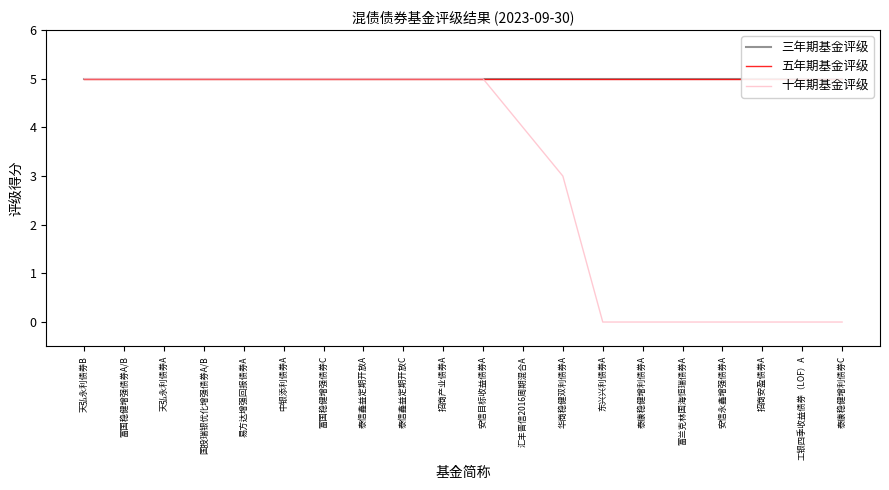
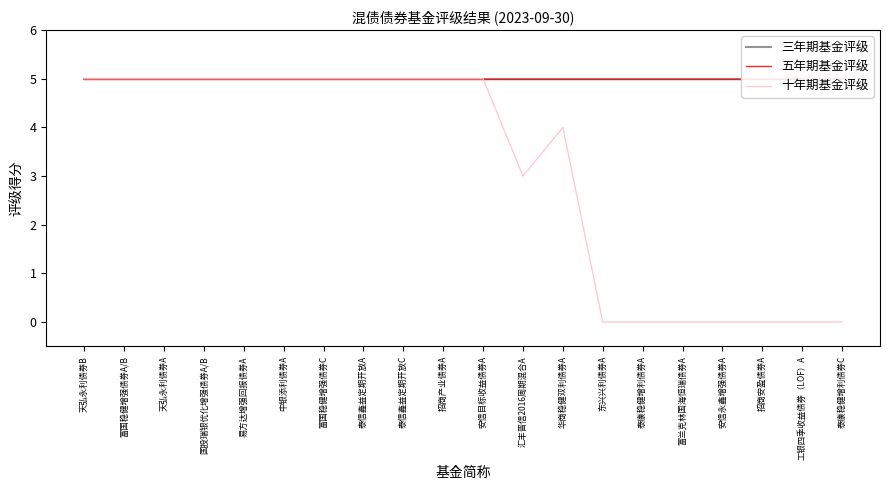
  {
    "五年期基金评级": {
      "汇丰晋信2016周期混合A": 5,
      "华商稳健双利债券A": 5,
      "东兴兴利债券A": 5,
      "泰康稳健增利债券A": 5,
      "富兰克林国海恒瑞债券A": 5,
      "安信永鑫增强债券A": 5
    },
    "十年期基金评级": {
-     "汇丰晋信2016周期混合A": 4,
-     "华商稳健双利债券A": 3,
+     "汇丰晋信2016周期混合A": 3,
+     "华商稳健双利债券A": 4,
      "东兴兴利债券A": 0,
      "泰康稳健增利债券A": 0,
      "富兰克林国海恒瑞债券A": 0,
      "安信永鑫增强债券A": 0,
      "招商安盈债券A": 0,
      "工银四季收益债券（LOF）A": 0,
      "泰康稳健增利债券C": 0
    }
  }
